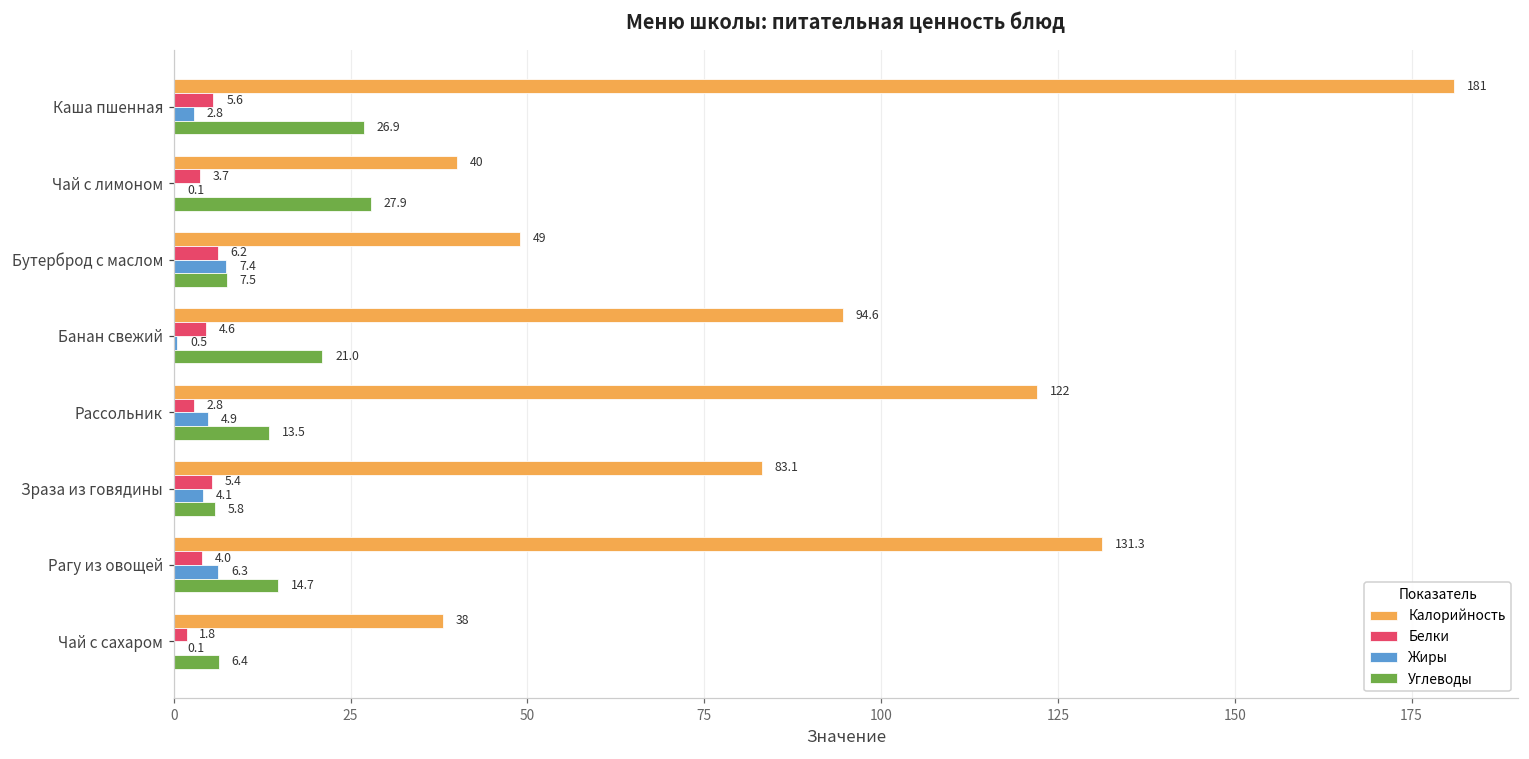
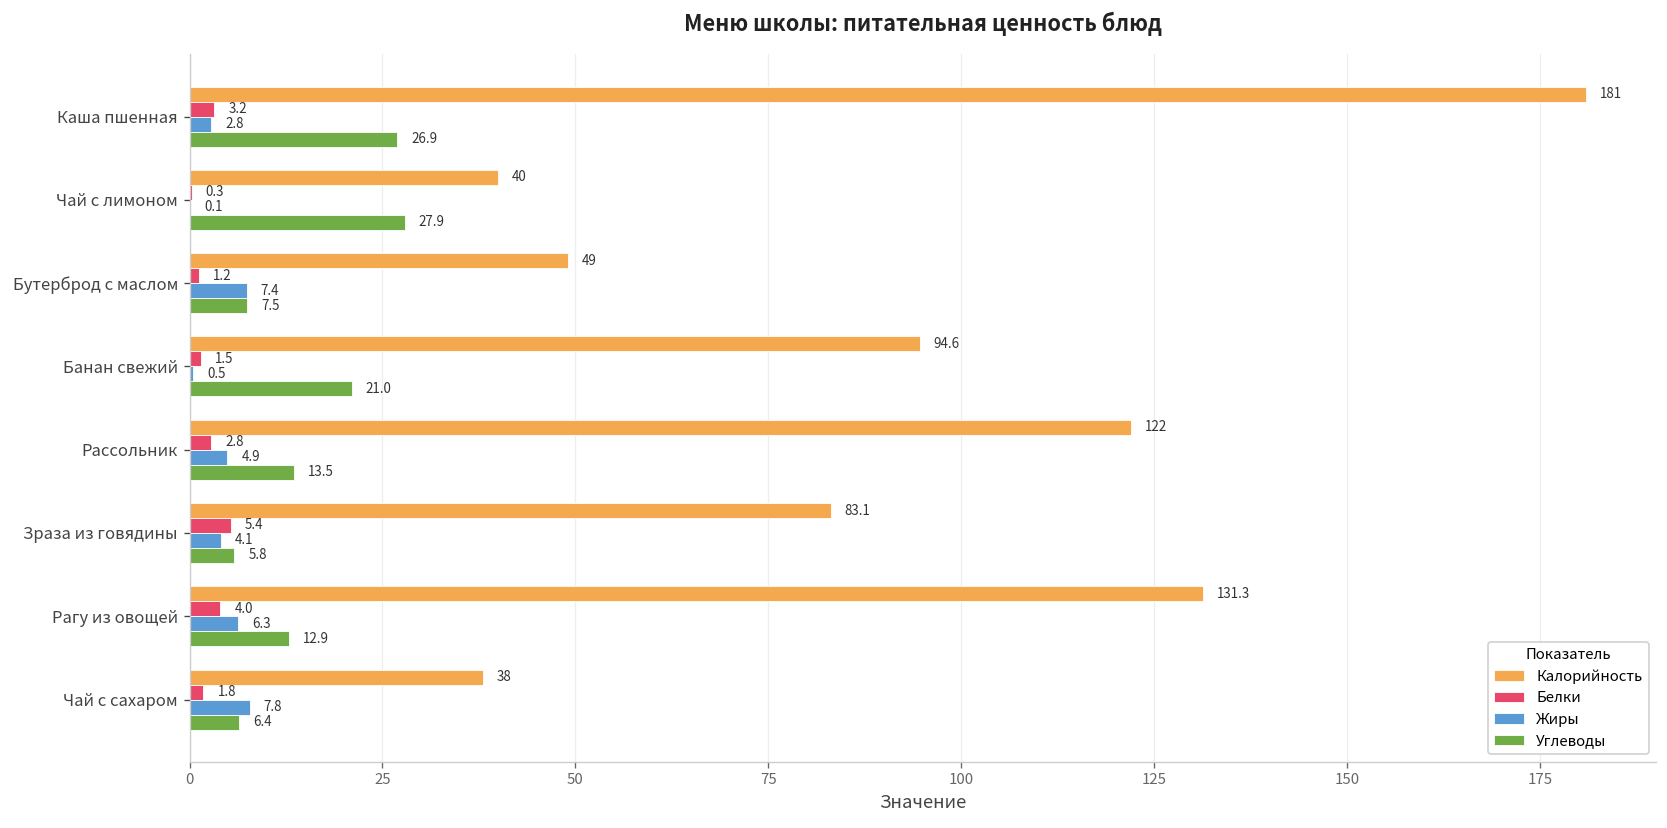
  {
    "Калорийность": {
      "Каша пшенная": 181,
      "Чай с лимоном": 40,
      "Бутерброд с маслом": 49,
      "Банан свежий": 94.6,
      "Рассольник": 122,
      "Зраза из говядины": 83.1,
      "Рагу из овощей": 131.3,
      "Чай с сахаром": 38
    },
    "Белки": {
-     "Каша пшенная": 5.6,
-     "Чай с лимоном": 3.7,
-     "Бутерброд с маслом": 6.2,
-     "Банан свежий": 4.6,
+     "Каша пшенная": 3.2,
+     "Чай с лимоном": 0.3,
+     "Бутерброд с маслом": 1.2,
+     "Банан свежий": 1.5,
      "Рассольник": 2.8,
      "Зраза из говядины": 5.4,
      "Рагу из овощей": 4.0,
      "Чай с сахаром": 1.8
    },
    "Жиры": {
      "Каша пшенная": 2.8,
      "Чай с лимоном": 0.1,
      "Бутерброд с маслом": 7.4,
      "Банан свежий": 0.5,
      "Рассольник": 4.9,
      "Зраза из говядины": 4.1,
      "Рагу из овощей": 6.3,
-     "Чай с сахаром": 0.1
+     "Чай с сахаром": 7.8
    },
    "Углеводы": {
      "Каша пшенная": 26.9,
      "Чай с лимоном": 27.9,
      "Бутерброд с маслом": 7.5,
      "Банан свежий": 21.0,
      "Рассольник": 13.5,
      "Зраза из говядины": 5.8,
-     "Рагу из овощей": 14.7,
+     "Рагу из овощей": 12.9,
      "Чай с сахаром": 6.4
    }
  }
